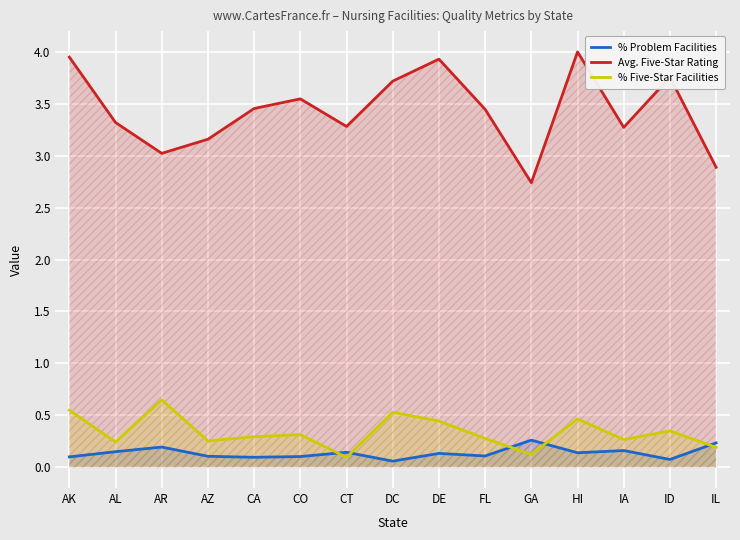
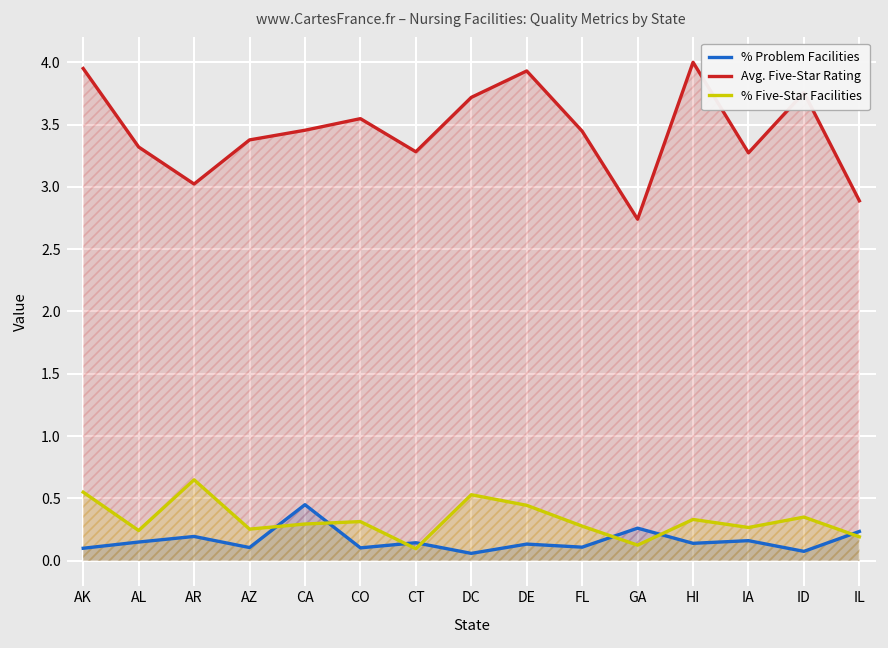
  {
    "% Problem Facilities": {
      "AK": 0.10,
      "AL": 0.15,
      "AR": 0.19,
      "AZ": 0.11,
-     "CA": 0.10,
+     "CA": 0.45,
      "CO": 0.10,
      "CT": 0.14,
      "DC": 0.06,
      "DE": 0.13,
      "FL": 0.11,
      "GA": 0.26,
      "HI": 0.14,
      "IA": 0.16,
      "ID": 0.08,
      "IL": 0.23
    },
    "Avg. Five-Star Rating": {
      "AK": 3.95,
      "AL": 3.32,
      "AR": 3.02,
-     "AZ": 3.16,
+     "AZ": 3.38,
      "CA": 3.45,
      "CO": 3.55,
      "CT": 3.28,
      "DC": 3.72,
      "DE": 3.93,
      "FL": 3.45,
      "GA": 2.74,
      "HI": 4.00,
      "IA": 3.27,
      "IL": 2.89
    },
    "% Five-Star Facilities": {
      "AK": 0.55,
      "AL": 0.24,
      "AR": 0.65,
      "AZ": 0.25,
      "CA": 0.29,
      "CO": 0.31,
      "CT": 0.10,
      "DC": 0.53,
      "DE": 0.44,
      "FL": 0.28,
      "GA": 0.13,
-     "HI": 0.47,
+     "HI": 0.33,
      "IA": 0.27,
      "ID": 0.35,
      "IL": 0.19
    }
  }
